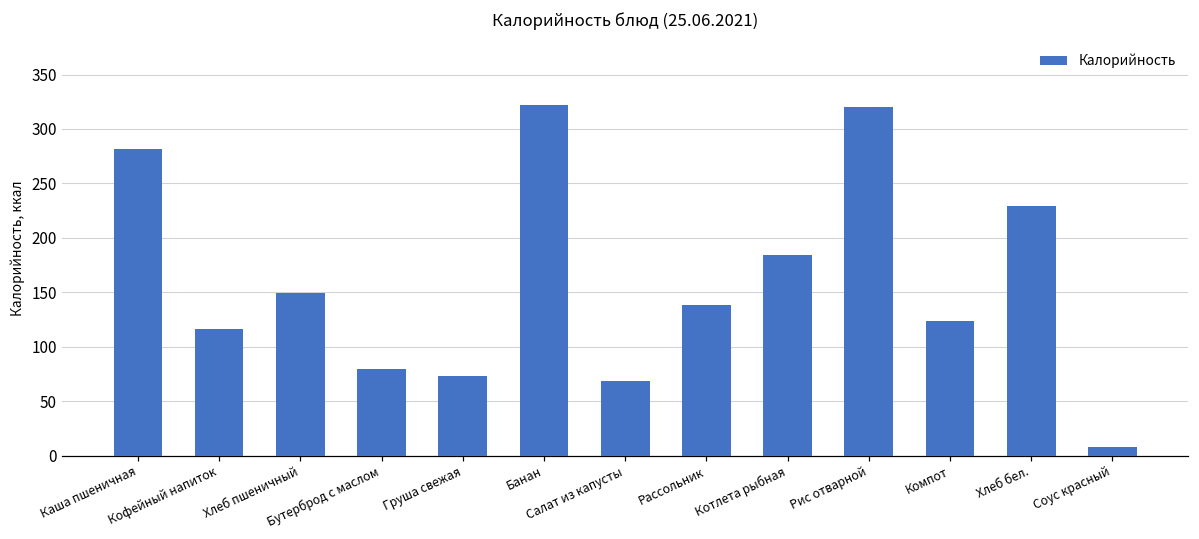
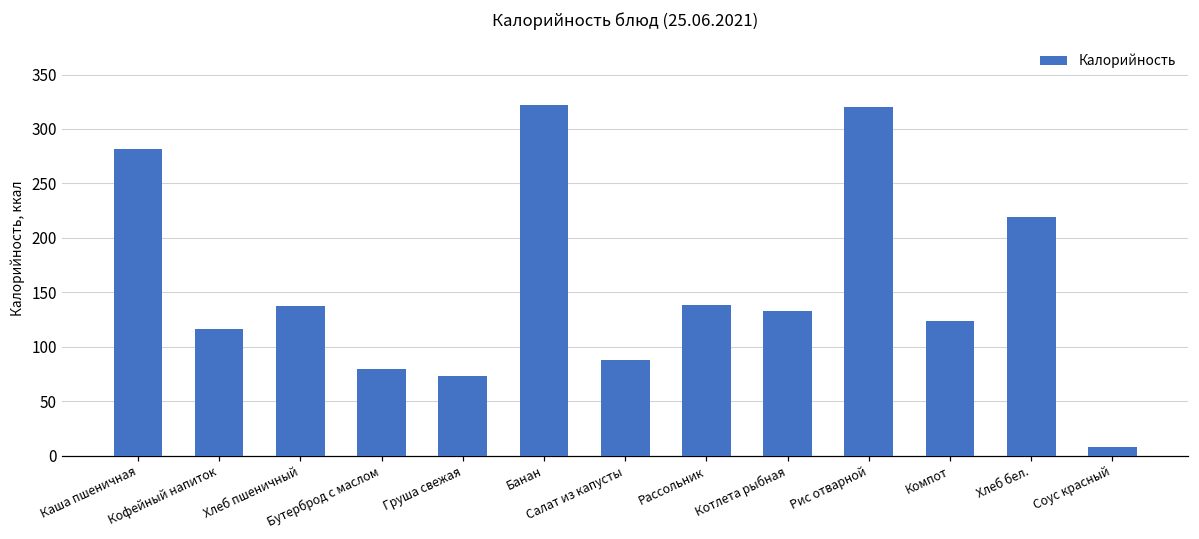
  {
    "Каша пшеничная": 280,
    "Кофейный напиток": 120,
-   "Хлеб пшеничный": 150,
+   "Хлеб пшеничный": 140,
    "Бутерброд с маслом": 80,
    "Груша свежая": 70,
    "Банан": 320,
-   "Салат из капусты": 70,
+   "Салат из капусты": 90,
    "Рассольник": 140,
-   "Котлета рыбная": 180,
+   "Котлета рыбная": 130,
    "Рис отварной": 320,
    "Компот": 120,
-   "Хлеб бел.": 230,
+   "Хлеб бел.": 220,
    "Соус красный": 10
  }
